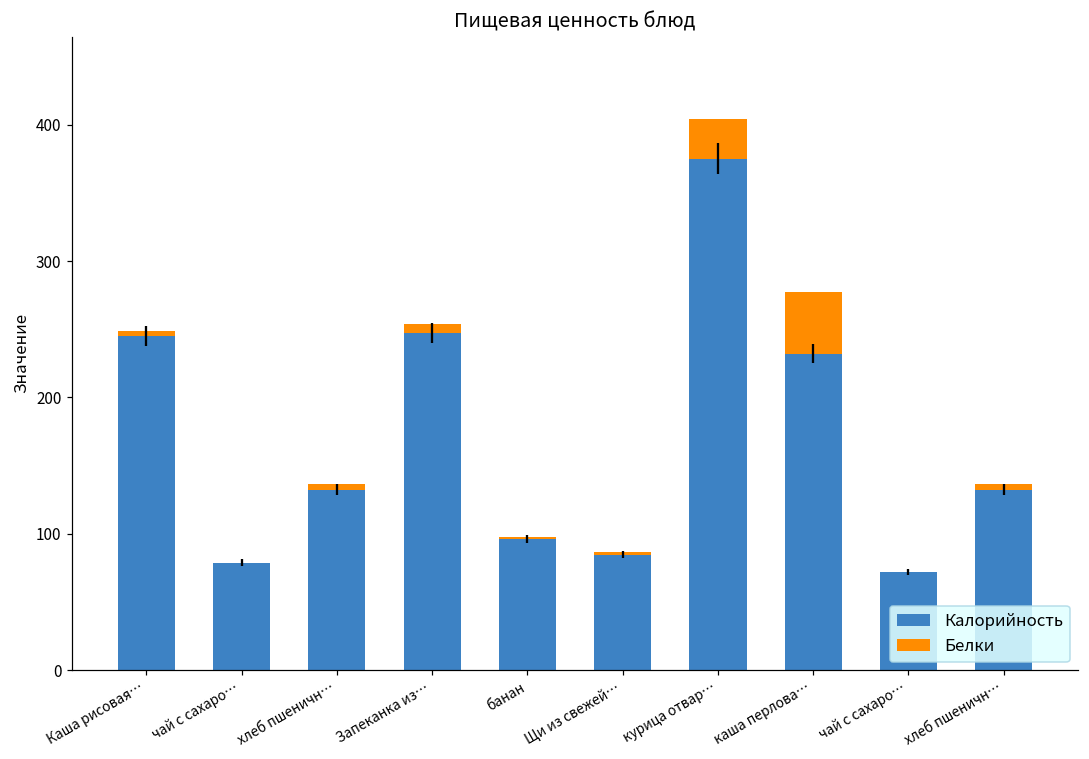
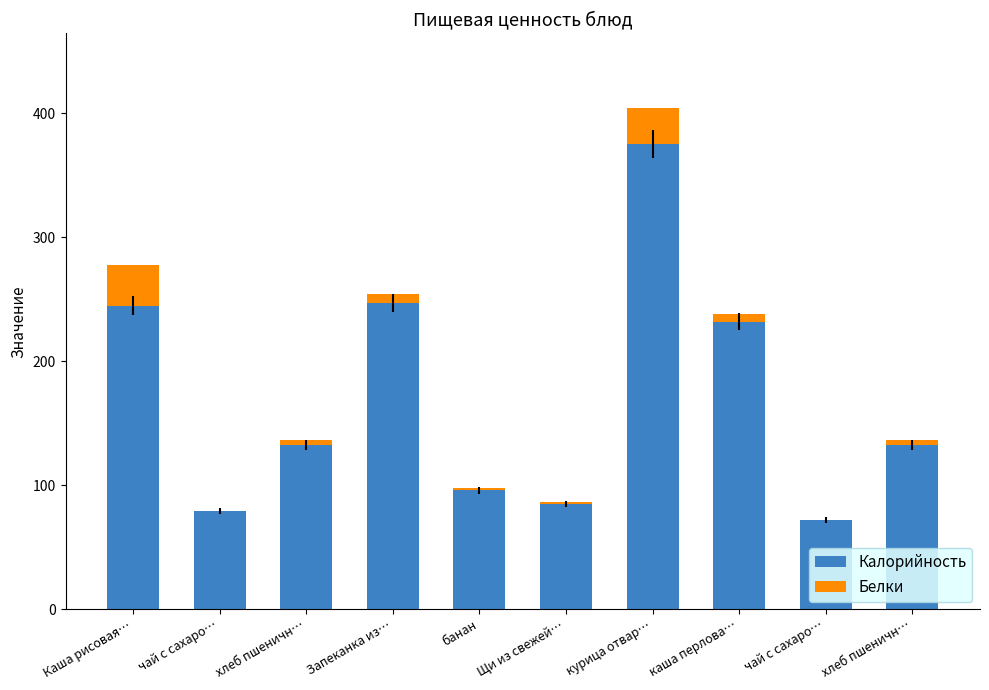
  {
    "Калорийность": {
      "Каша рисовая…": 245,
      "Запеканка из…": 247,
      "банан": 96,
      "Щи из свежей…": 85,
      "курица отвар…": 375,
      "каша перлова…": 232
    },
    "Белки": {
-     "Каша рисовая…": 4,
+     "Каша рисовая…": 33,
      "Запеканка из…": 7,
      "курица отвар…": 29,
-     "каша перлова…": 45
+     "каша перлова…": 6
    }
  }
